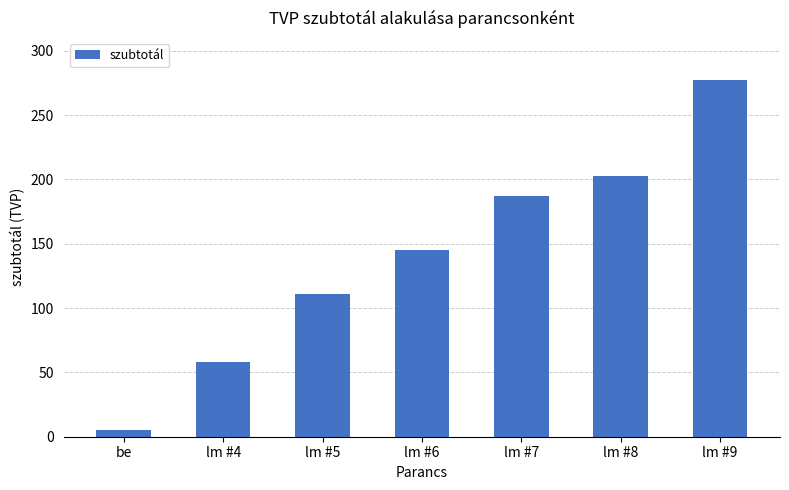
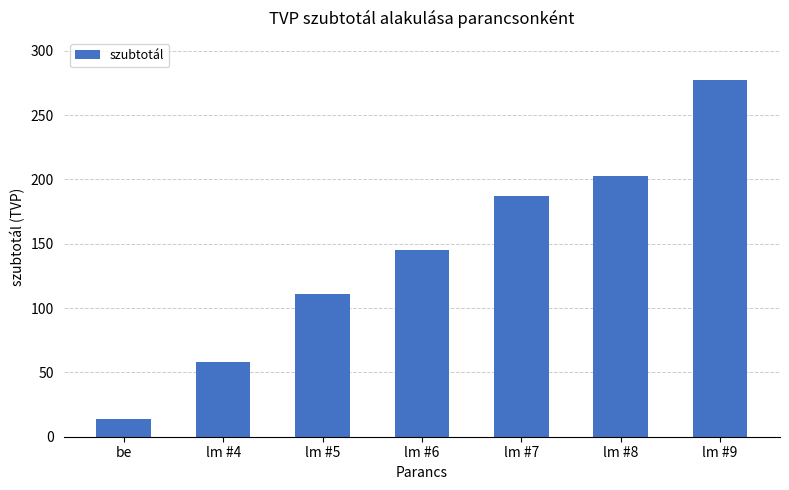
  {
-   "be": 5,
+   "be": 14,
    "lm #4": 58,
    "lm #5": 111,
    "lm #6": 145,
    "lm #7": 187,
    "lm #8": 203,
    "lm #9": 277
  }
